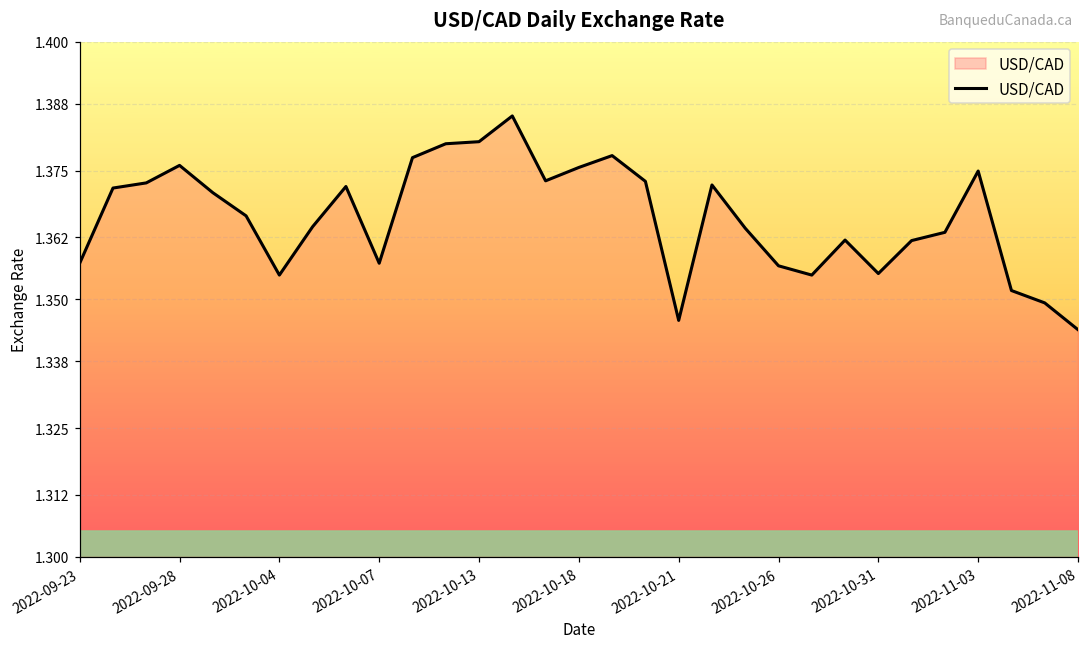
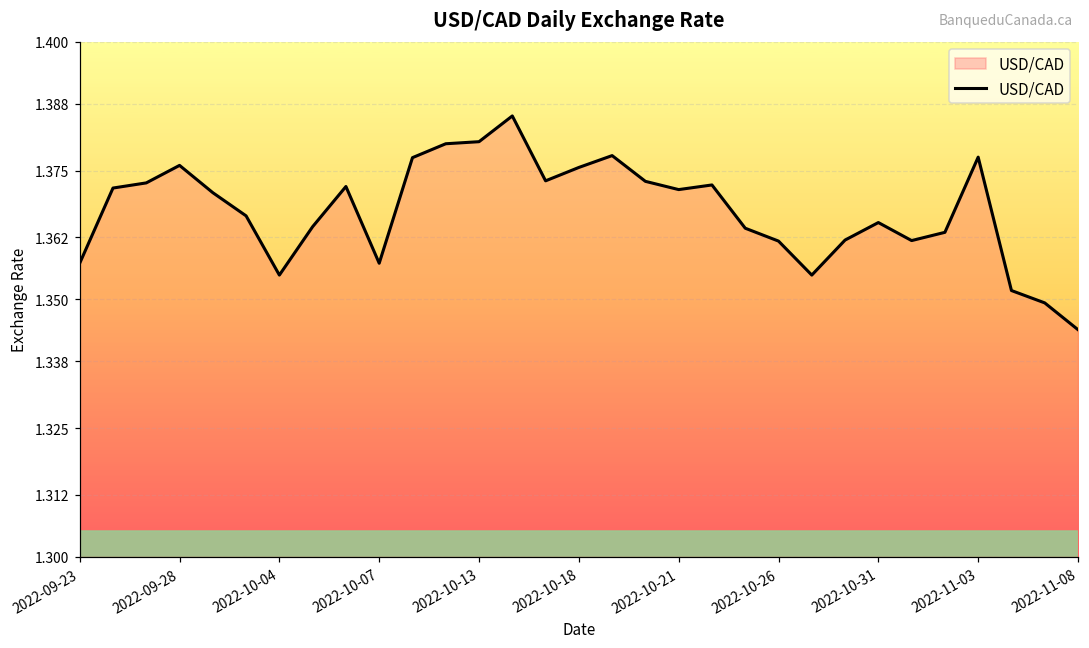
  {
    "2022-09-23": 1.357,
    "2022-09-28": 1.376,
    "2022-10-04": 1.355,
    "2022-10-07": 1.357,
    "2022-10-13": 1.381,
    "2022-10-18": 1.376,
-   "2022-10-21": 1.346,
-   "2022-10-26": 1.357,
-   "2022-10-31": 1.355,
-   "2022-11-03": 1.375,
+   "2022-10-21": 1.371,
+   "2022-10-26": 1.361,
+   "2022-10-31": 1.365,
+   "2022-11-03": 1.378,
    "2022-11-08": 1.344
  }
